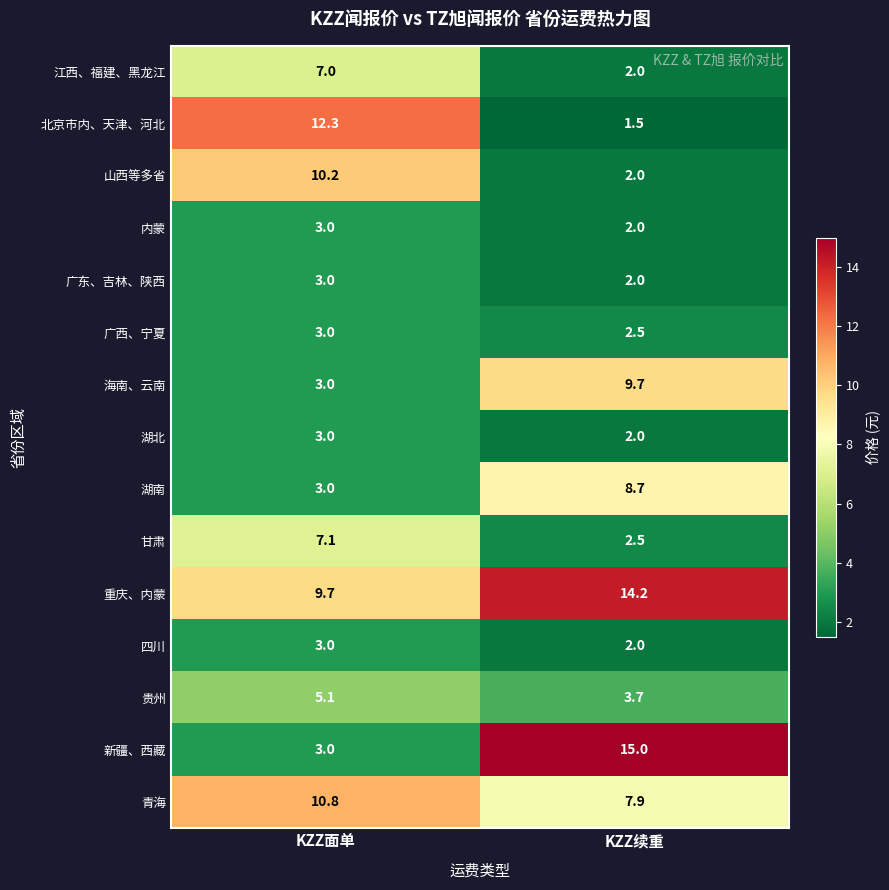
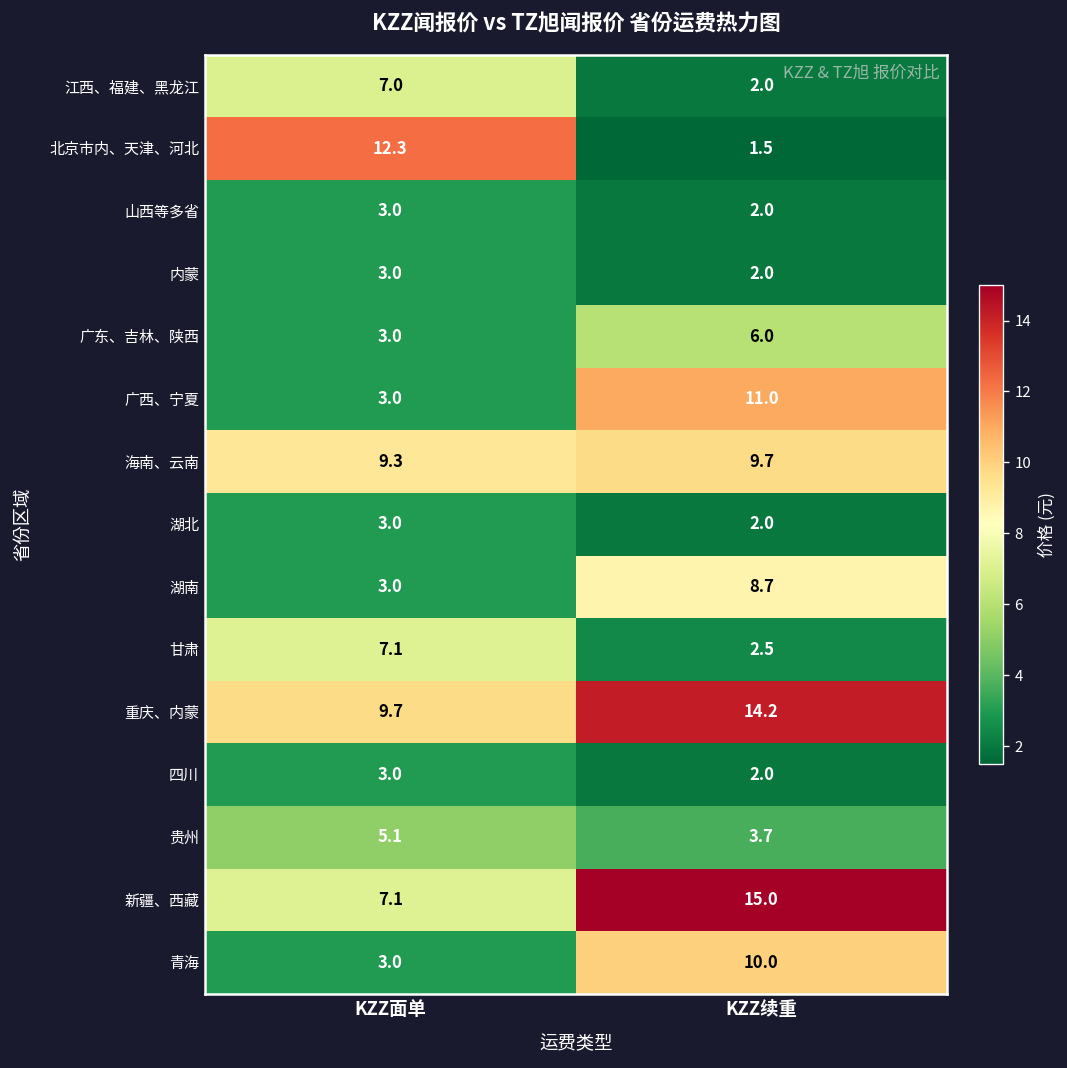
  {
    "江西、福建、黑龙江": {
      "KZZ面单": 7.0
    },
    "北京市内、天津、河北": {
      "KZZ面单": 12.3,
      "KZZ续重": 1.5
    },
    "山西等多省": {
-     "KZZ面单": 10.2,
+     "KZZ面单": 3.0,
      "KZZ续重": 2.0
    },
    "内蒙": {
      "KZZ面单": 3.0,
      "KZZ续重": 2.0
    },
    "广东、吉林、陕西": {
      "KZZ面单": 3.0,
-     "KZZ续重": 2.0
+     "KZZ续重": 6.0
    },
    "广西、宁夏": {
      "KZZ面单": 3.0,
-     "KZZ续重": 2.5
+     "KZZ续重": 11.0
    },
    "海南、云南": {
-     "KZZ面单": 3.0,
+     "KZZ面单": 9.3,
      "KZZ续重": 9.7
    },
    "湖北": {
      "KZZ面单": 3.0,
      "KZZ续重": 2.0
    },
    "湖南": {
      "KZZ面单": 3.0,
      "KZZ续重": 8.7
    },
    "甘肃": {
      "KZZ面单": 7.1,
      "KZZ续重": 2.5
    },
    "重庆、内蒙": {
      "KZZ面单": 9.7,
      "KZZ续重": 14.2
    },
    "四川": {
      "KZZ面单": 3.0,
      "KZZ续重": 2.0
    },
    "贵州": {
      "KZZ面单": 5.1,
      "KZZ续重": 3.7
    },
    "新疆、西藏": {
-     "KZZ面单": 3.0,
+     "KZZ面单": 7.1,
      "KZZ续重": 15.0
    },
    "青海": {
-     "KZZ面单": 10.8,
-     "KZZ续重": 7.9
+     "KZZ面单": 3.0,
+     "KZZ续重": 10.0
    }
  }
